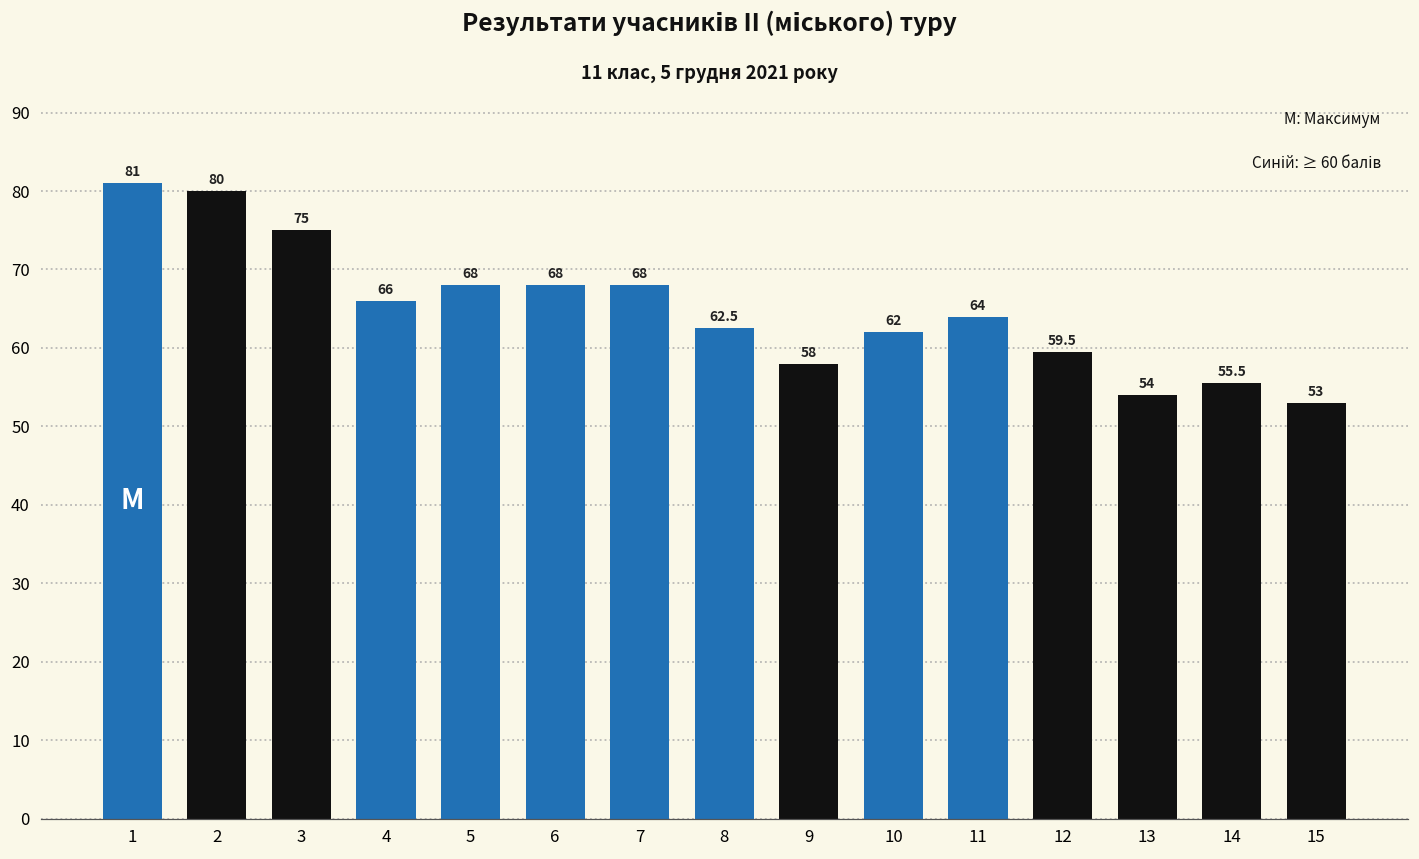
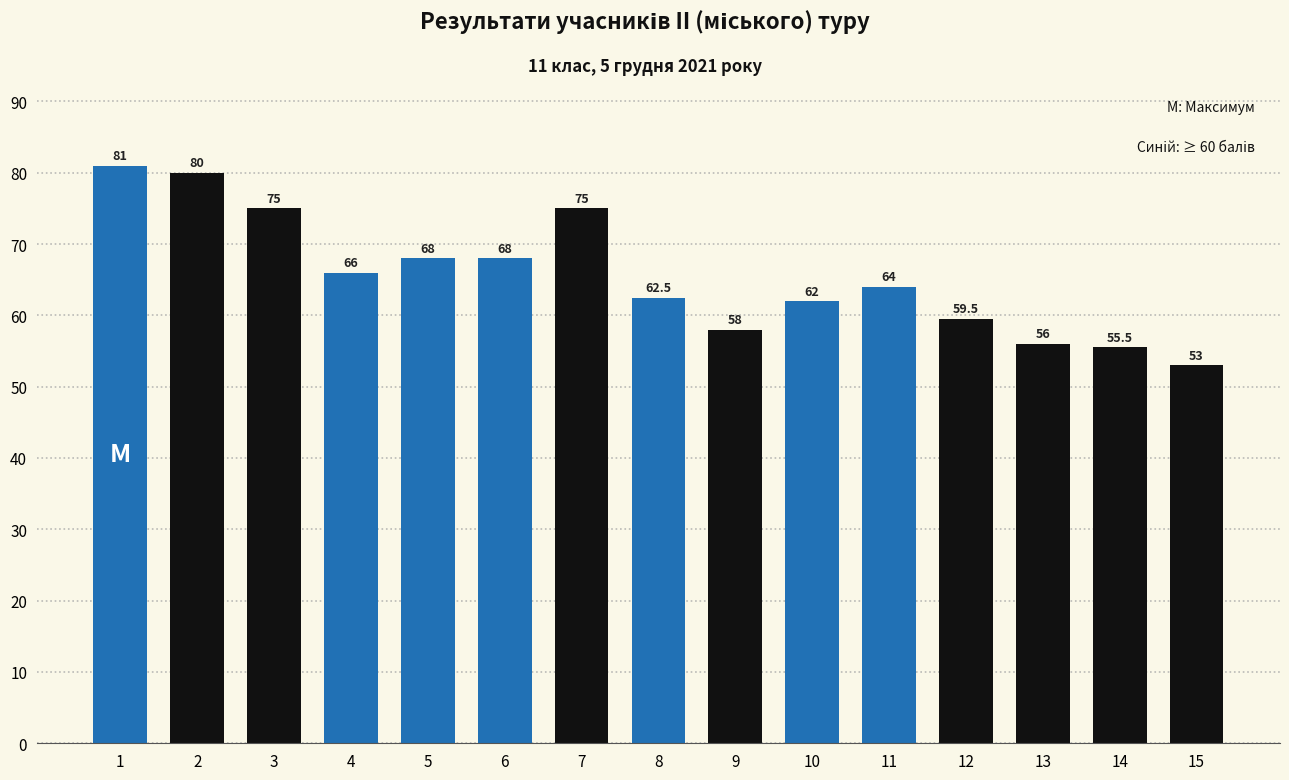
  {
    "1": 81,
    "2": 80,
    "3": 75,
    "4": 66,
    "5": 68,
    "6": 68,
-   "7": 68,
+   "7": 75,
    "8": 62.5,
    "9": 58,
    "10": 62,
    "11": 64,
    "12": 59.5,
-   "13": 54,
+   "13": 56,
    "14": 55.5,
    "15": 53
  }
